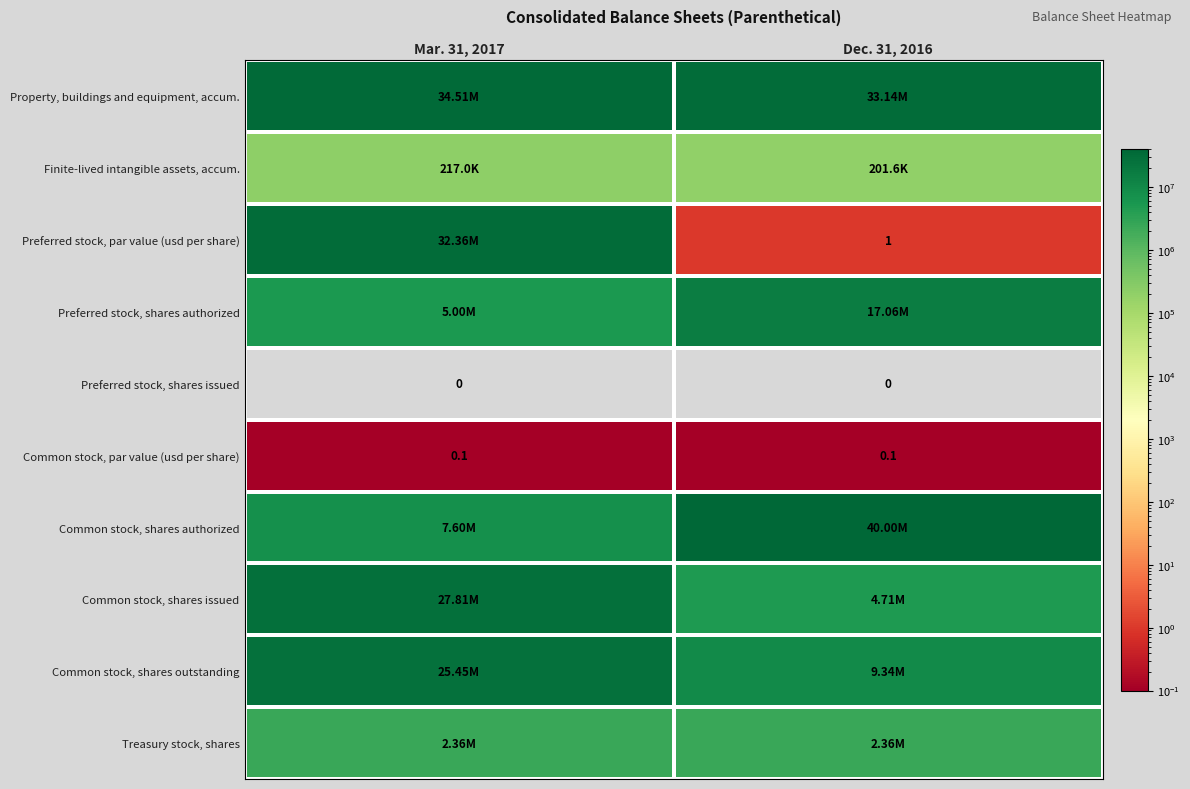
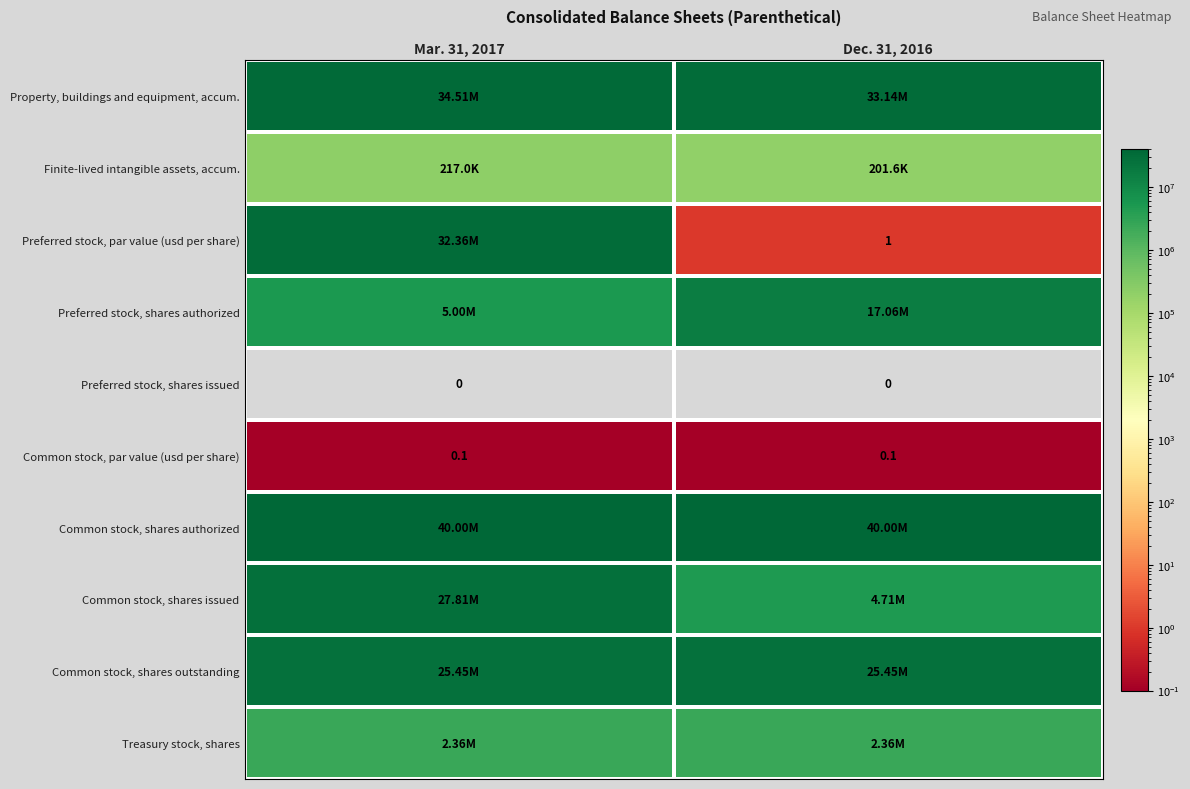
  {
    "Property, buildings and equipment, accum.": {
      "Mar. 31, 2017": "34.51M",
      "Dec. 31, 2016": "33.14M"
    },
    "Finite-lived intangible assets, accum.": {
      "Mar. 31, 2017": "217.0K",
      "Dec. 31, 2016": "201.6K"
    },
    "Preferred stock, par value (usd per share)": {
      "Mar. 31, 2017": "32.36M",
      "Dec. 31, 2016": "1"
    },
    "Preferred stock, shares authorized": {
      "Mar. 31, 2017": "5.00M",
      "Dec. 31, 2016": "17.06M"
    },
    "Preferred stock, shares issued": {
      "Mar. 31, 2017": "0",
      "Dec. 31, 2016": "0"
    },
    "Common stock, par value (usd per share)": {
      "Mar. 31, 2017": "0.1",
      "Dec. 31, 2016": "0.1"
    },
    "Common stock, shares authorized": {
-     "Mar. 31, 2017": "7.60M",
+     "Mar. 31, 2017": "40.00M",
      "Dec. 31, 2016": "40.00M"
    },
    "Common stock, shares issued": {
      "Mar. 31, 2017": "27.81M",
      "Dec. 31, 2016": "4.71M"
    },
    "Common stock, shares outstanding": {
      "Mar. 31, 2017": "25.45M",
-     "Dec. 31, 2016": "9.34M"
+     "Dec. 31, 2016": "25.45M"
    },
    "Treasury stock, shares": {
      "Mar. 31, 2017": "2.36M",
      "Dec. 31, 2016": "2.36M"
    }
  }
